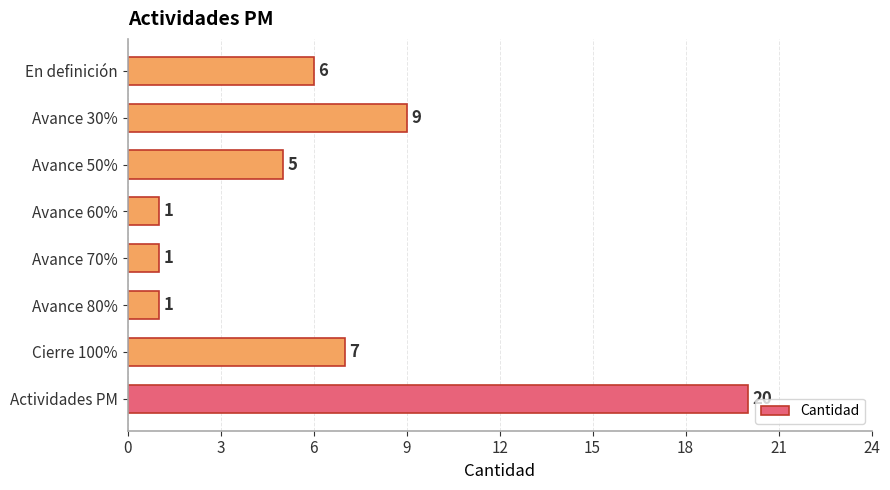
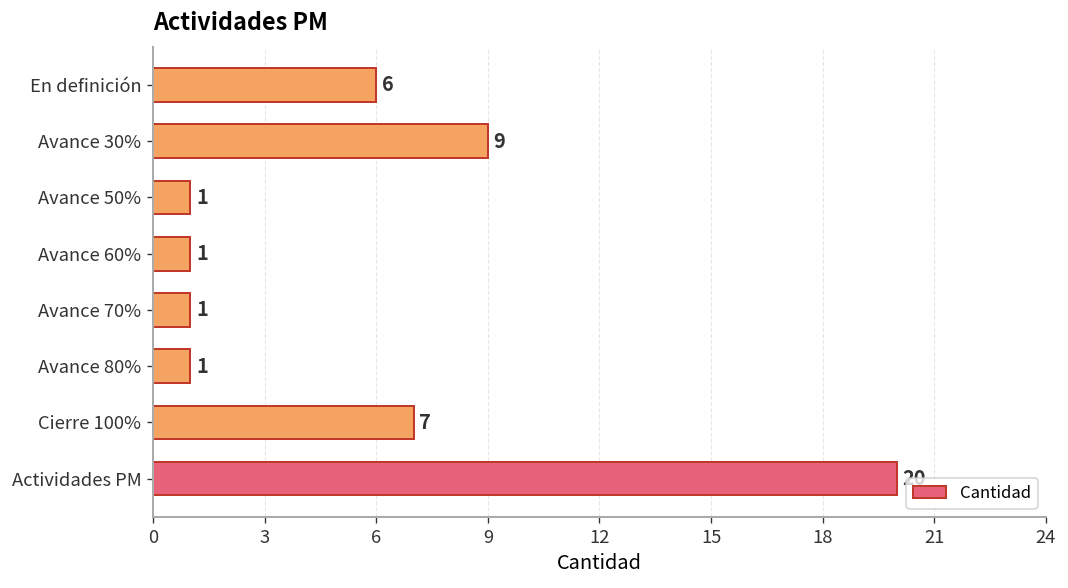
  {
    "En definición": 6,
    "Avance 30%": 9,
-   "Avance 50%": 5,
+   "Avance 50%": 1,
    "Avance 60%": 1,
    "Avance 70%": 1,
    "Avance 80%": 1,
    "Cierre 100%": 7
  }
